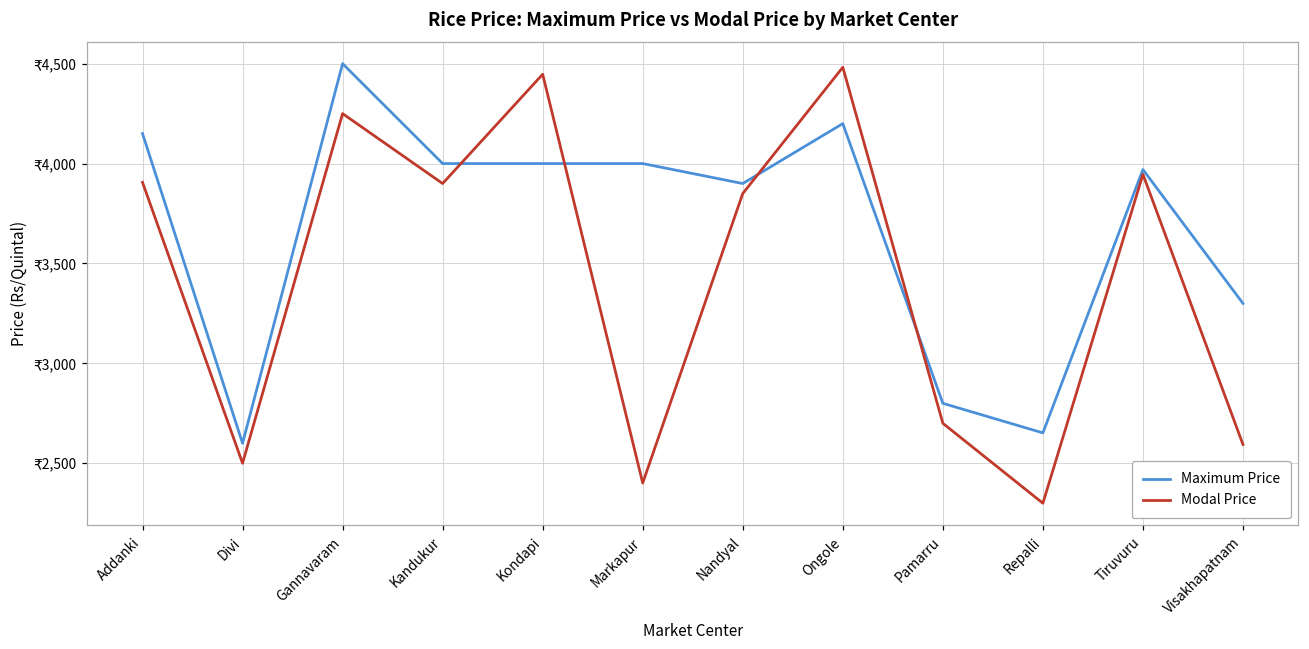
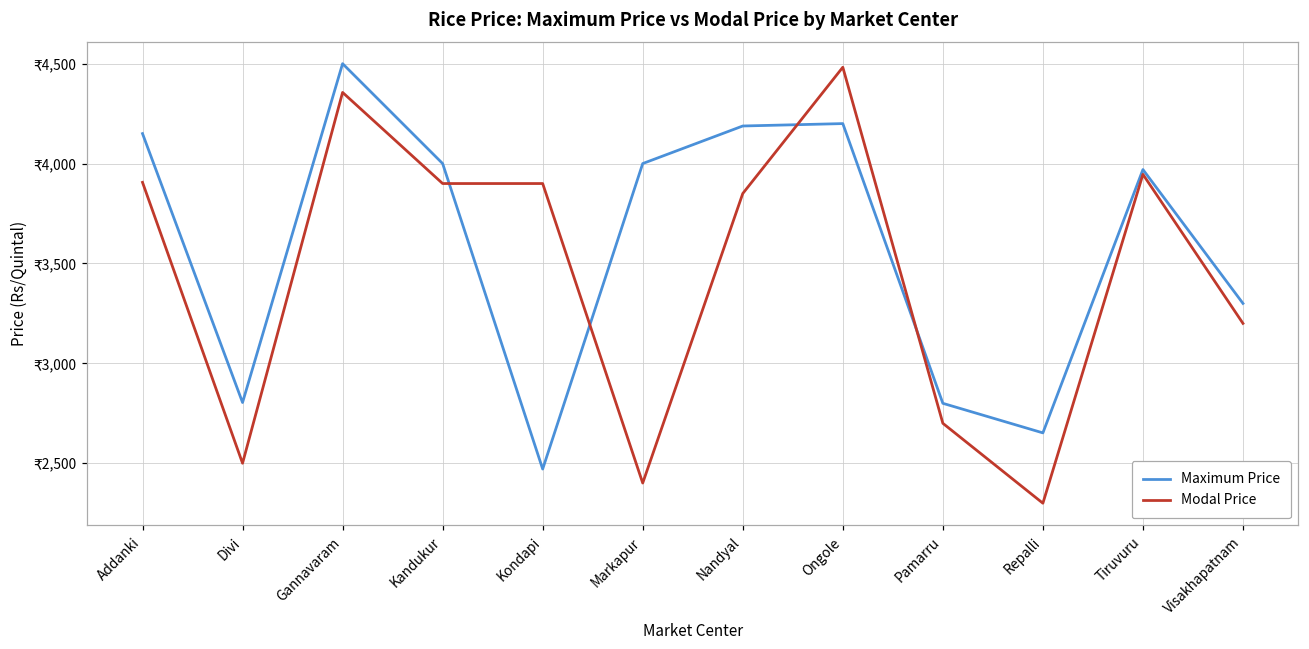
  {
    "Maximum Price": {
      "Addanki": "₹4,150",
-     "Divi": "₹2,600",
+     "Divi": "₹2,800",
      "Gannavaram": "₹4,500",
      "Kandukur": "₹4,000",
-     "Kondapi": "₹4,000",
+     "Kondapi": "₹2,470",
      "Markapur": "₹4,000",
-     "Nandyal": "₹3,900",
+     "Nandyal": "₹4,190",
      "Ongole": "₹4,200",
      "Pamarru": "₹2,800",
      "Repalli": "₹2,650",
      "Tiruvuru": "₹3,970",
      "Visakhapatnam": "₹3,300"
    },
    "Modal Price": {
      "Addanki": "₹3,910",
      "Divi": "₹2,500",
-     "Gannavaram": "₹4,250",
+     "Gannavaram": "₹4,360",
      "Kandukur": "₹3,900",
-     "Kondapi": "₹4,450",
+     "Kondapi": "₹3,900",
      "Markapur": "₹2,400",
      "Nandyal": "₹3,850",
      "Ongole": "₹4,480",
      "Pamarru": "₹2,700",
      "Repalli": "₹2,300",
      "Tiruvuru": "₹3,950",
-     "Visakhapatnam": "₹2,590"
+     "Visakhapatnam": "₹3,200"
    }
  }
